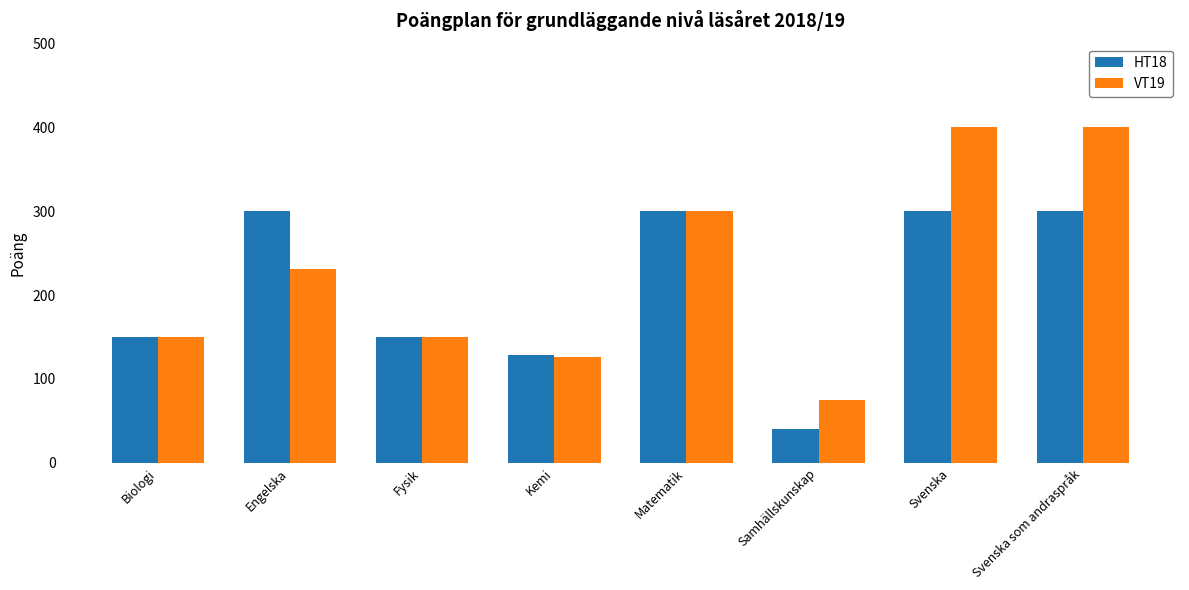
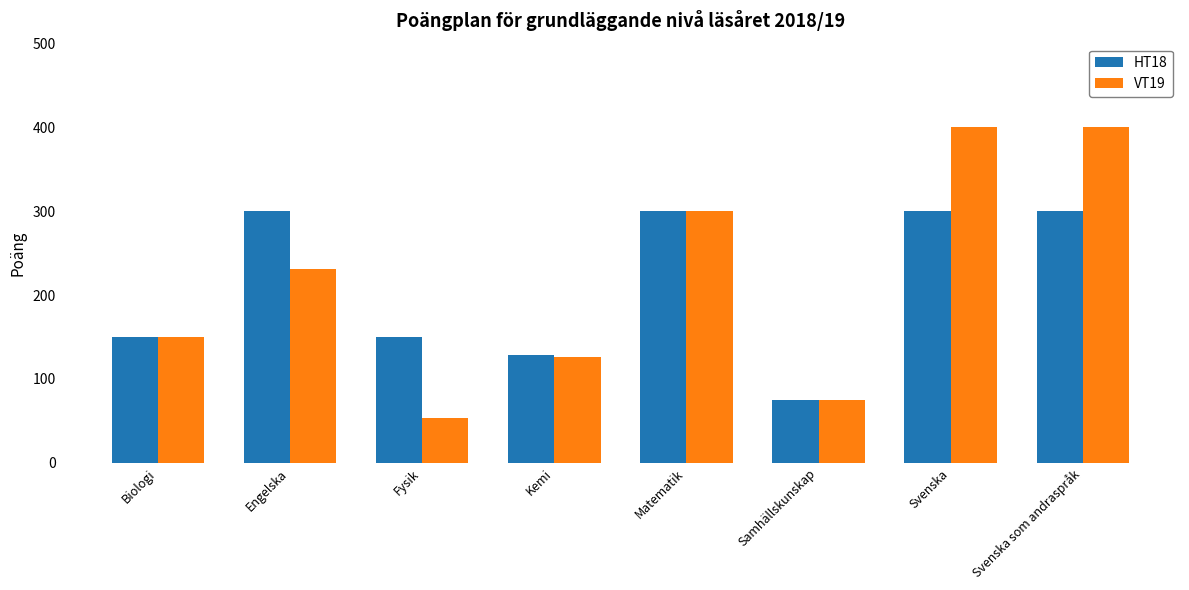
  {
    "HT18": {
      "Biologi": 150,
      "Engelska": 300,
      "Fysik": 150,
      "Kemi": 130,
      "Matematik": 300,
-     "Samhällskunskap": 40,
+     "Samhällskunskap": 80,
      "Svenska": 300,
      "Svenska som andraspråk": 300
    },
    "VT19": {
      "Biologi": 150,
      "Engelska": 230,
-     "Fysik": 150,
+     "Fysik": 50,
      "Kemi": 130,
      "Matematik": 300,
      "Samhällskunskap": 80,
      "Svenska": 400,
      "Svenska som andraspråk": 400
    }
  }
